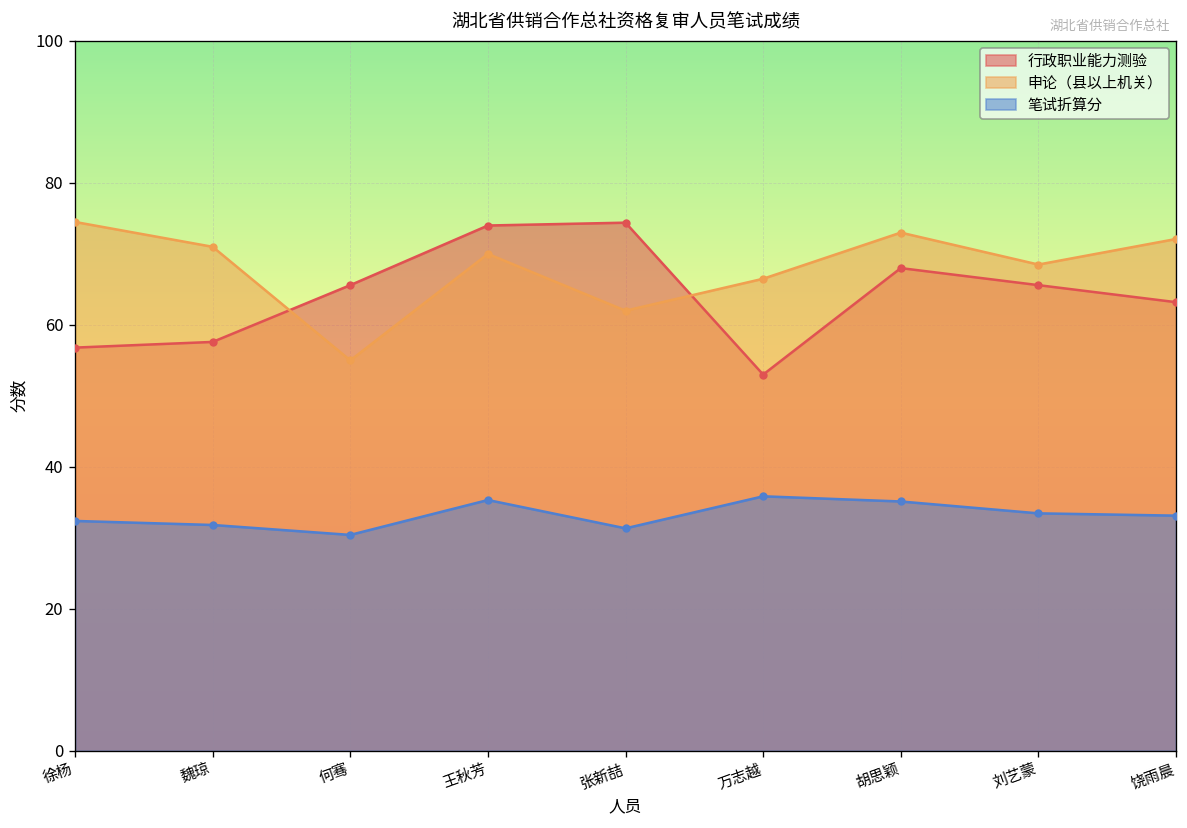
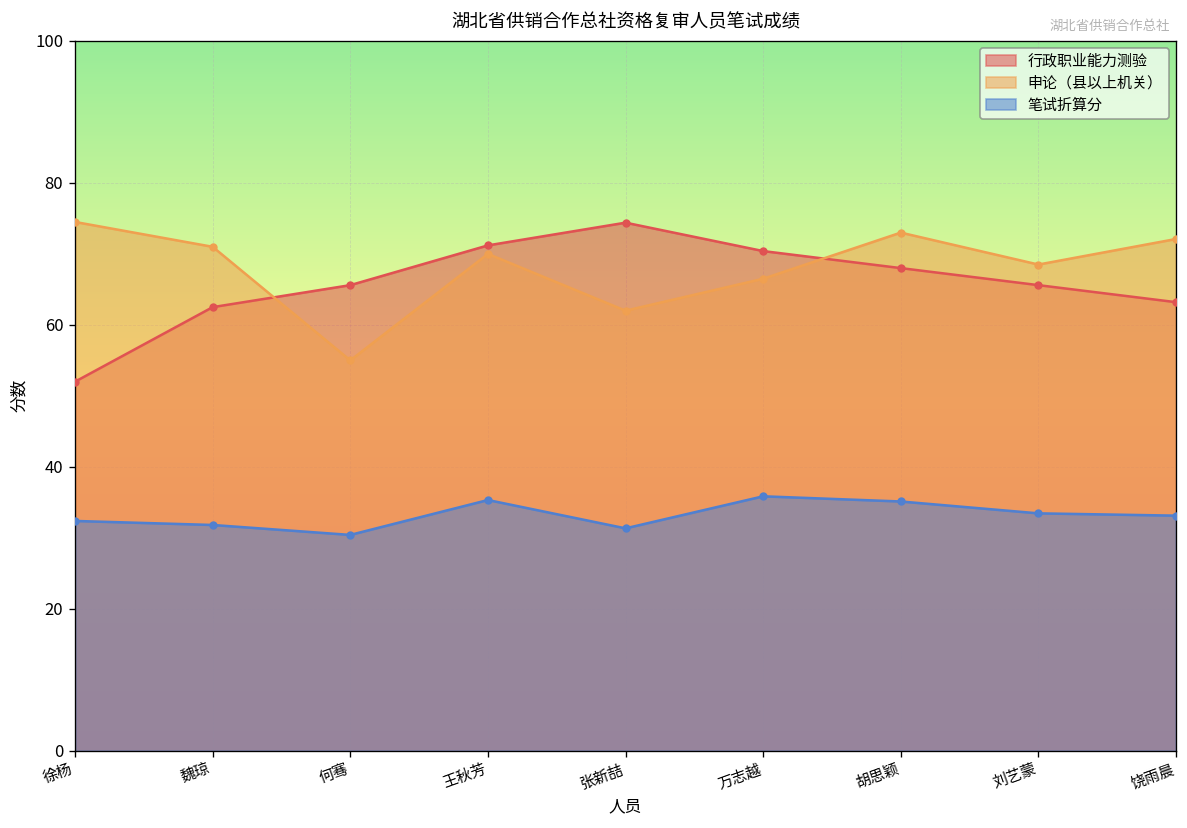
  {
    "行政职业能力测验": {
-     "徐杨": 57,
-     "魏琼": 58,
+     "徐杨": 52,
+     "魏琼": 63,
      "何骞": 66,
-     "王秋芳": 74,
+     "王秋芳": 71,
      "张新喆": 74,
-     "万志越": 53,
+     "万志越": 70,
      "胡思颖": 68,
      "刘艺蒙": 66,
      "饶雨晨": 63
    },
    "申论（县以上机关）": {
      "徐杨": 75,
      "魏琼": 71,
      "何骞": 55,
      "王秋芳": 70,
      "张新喆": 62,
      "万志越": 67,
      "胡思颖": 73,
      "刘艺蒙": 69,
      "饶雨晨": 72
    },
    "笔试折算分": {
      "徐杨": 32,
      "魏琼": 32,
      "何骞": 30,
      "王秋芳": 35,
      "张新喆": 31,
      "万志越": 36,
      "胡思颖": 35,
      "刘艺蒙": 33,
      "饶雨晨": 33
    }
  }
